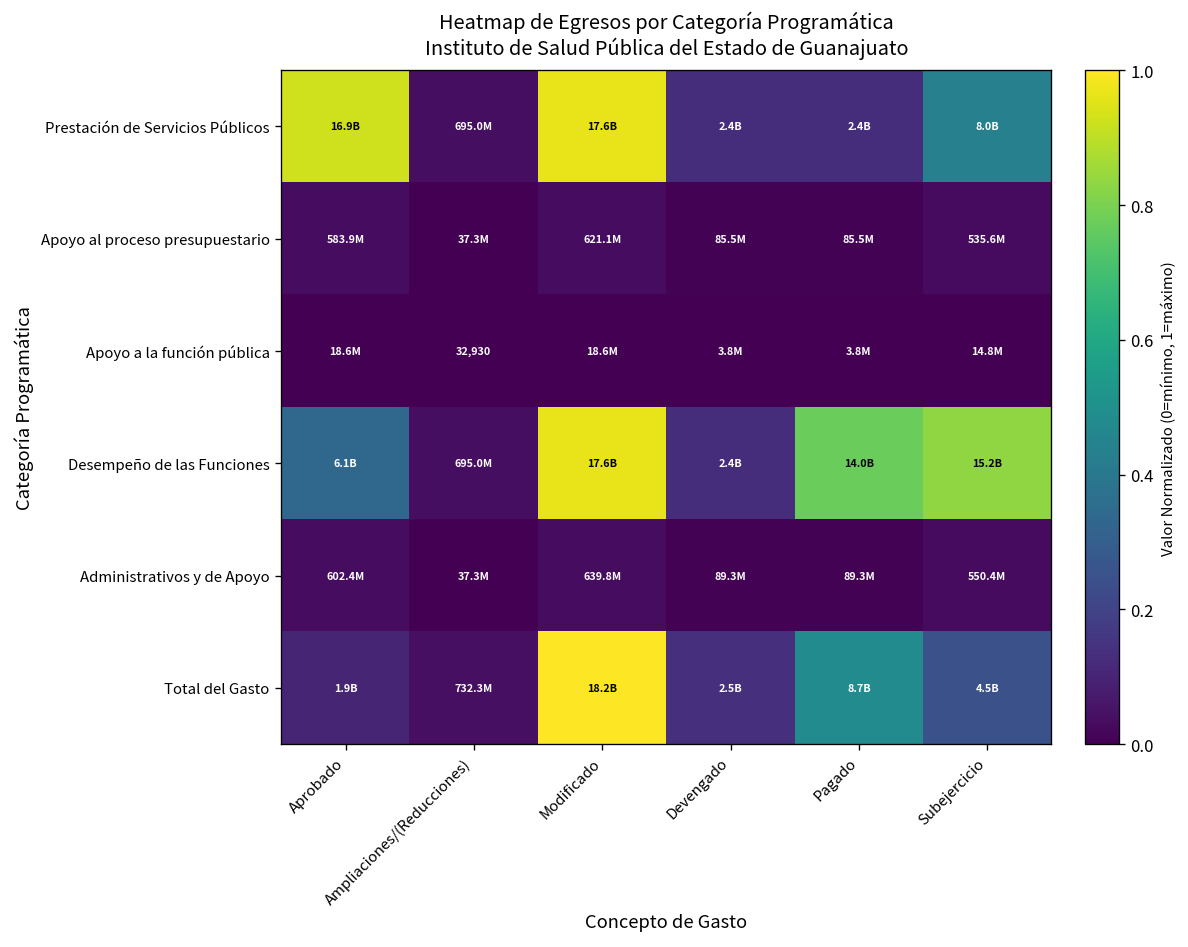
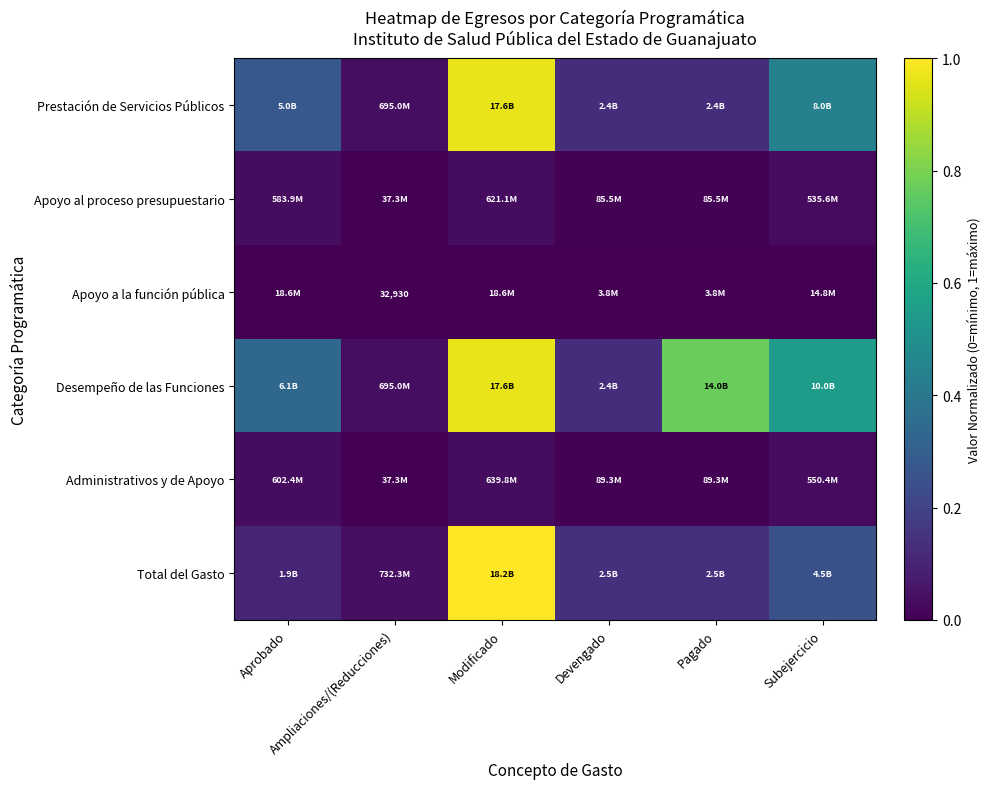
  {
    "Prestación de Servicios Públicos": {
-     "Aprobado": "16.9B",
+     "Aprobado": "5.0B",
      "Ampliaciones/(Reducciones)": "695.0M",
      "Modificado": "17.6B",
      "Devengado": "2.4B",
      "Pagado": "2.4B",
      "Subejercicio": "8.0B"
    },
    "Apoyo al proceso presupuestario": {
      "Aprobado": "583.9M",
      "Ampliaciones/(Reducciones)": "37.3M",
      "Modificado": "621.1M",
      "Devengado": "85.5M",
      "Pagado": "85.5M",
      "Subejercicio": "535.6M"
    },
    "Apoyo a la función pública": {
      "Aprobado": "18.6M",
      "Ampliaciones/(Reducciones)": "32,930",
      "Modificado": "18.6M",
      "Devengado": "3.8M",
      "Pagado": "3.8M",
      "Subejercicio": "14.8M"
    },
    "Desempeño de las Funciones": {
      "Aprobado": "6.1B",
      "Ampliaciones/(Reducciones)": "695.0M",
      "Modificado": "17.6B",
      "Devengado": "2.4B",
      "Pagado": "14.0B",
-     "Subejercicio": "15.2B"
+     "Subejercicio": "10.0B"
    },
    "Administrativos y de Apoyo": {
      "Aprobado": "602.4M",
      "Ampliaciones/(Reducciones)": "37.3M",
      "Modificado": "639.8M",
      "Devengado": "89.3M",
      "Pagado": "89.3M",
      "Subejercicio": "550.4M"
    },
    "Total del Gasto": {
      "Aprobado": "1.9B",
      "Ampliaciones/(Reducciones)": "732.3M",
      "Modificado": "18.2B",
      "Devengado": "2.5B",
-     "Pagado": "8.7B",
+     "Pagado": "2.5B",
      "Subejercicio": "4.5B"
    }
  }
